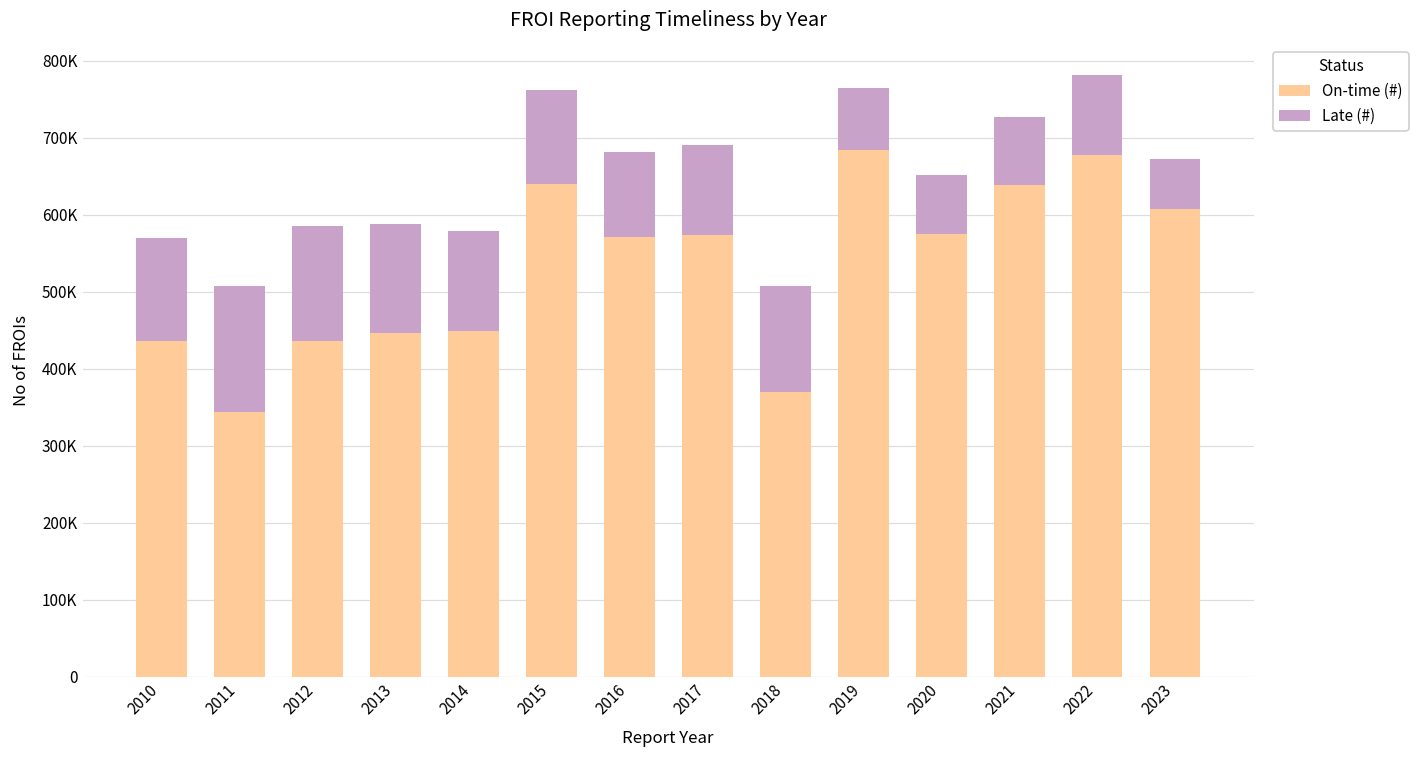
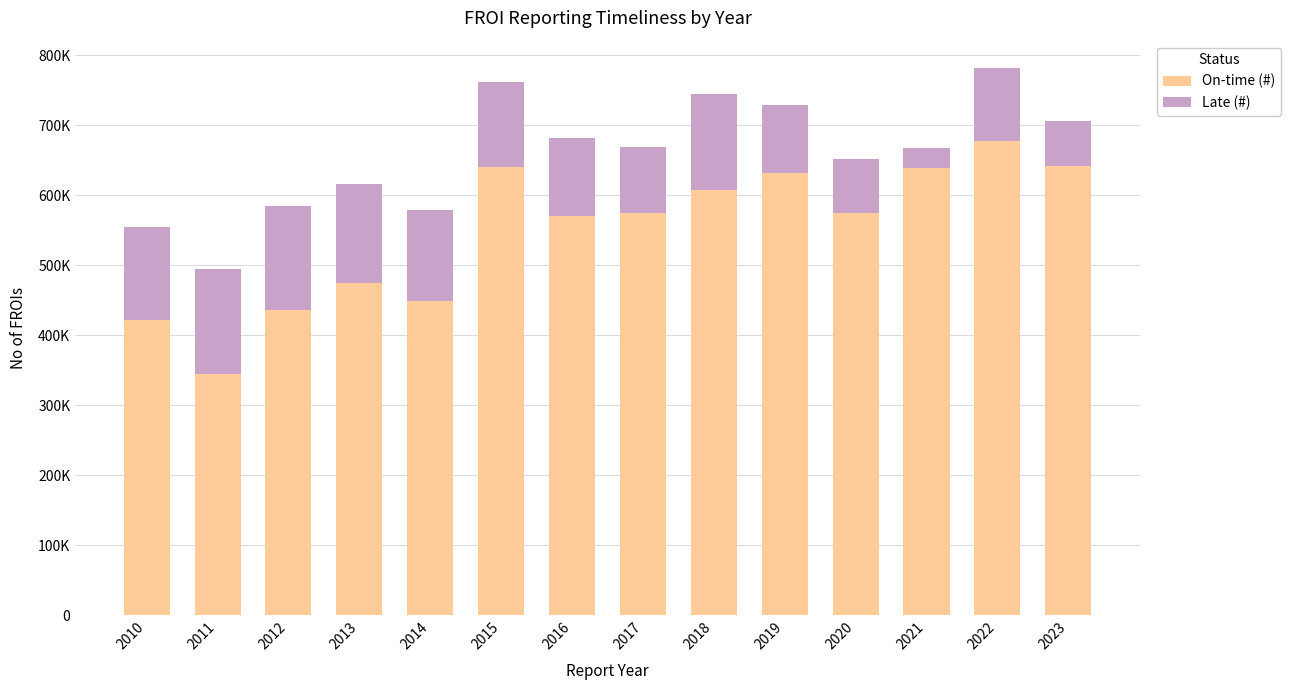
  {
    "On-time (#)": {
-     "2010": 440000,
+     "2010": 420000,
      "2011": 340000,
      "2012": 440000,
-     "2013": 450000,
+     "2013": 470000,
      "2014": 450000,
      "2015": 640000,
      "2016": 570000,
      "2017": 570000,
-     "2018": 370000,
-     "2019": 680000,
+     "2018": 610000,
+     "2019": 630000,
      "2020": 570000,
      "2021": 640000,
      "2022": 680000,
-     "2023": 610000
+     "2023": 640000
    },
    "Late (#)": {
      "2010": 130000,
-     "2011": 160000,
+     "2011": 150000,
      "2012": 150000,
      "2013": 140000,
      "2014": 130000,
      "2015": 120000,
      "2016": 110000,
-     "2017": 120000,
+     "2017": 100000,
      "2018": 140000,
-     "2019": 80000,
+     "2019": 100000,
      "2020": 80000,
-     "2021": 90000,
+     "2021": 30000,
      "2022": 100000,
      "2023": 60000
    }
  }
